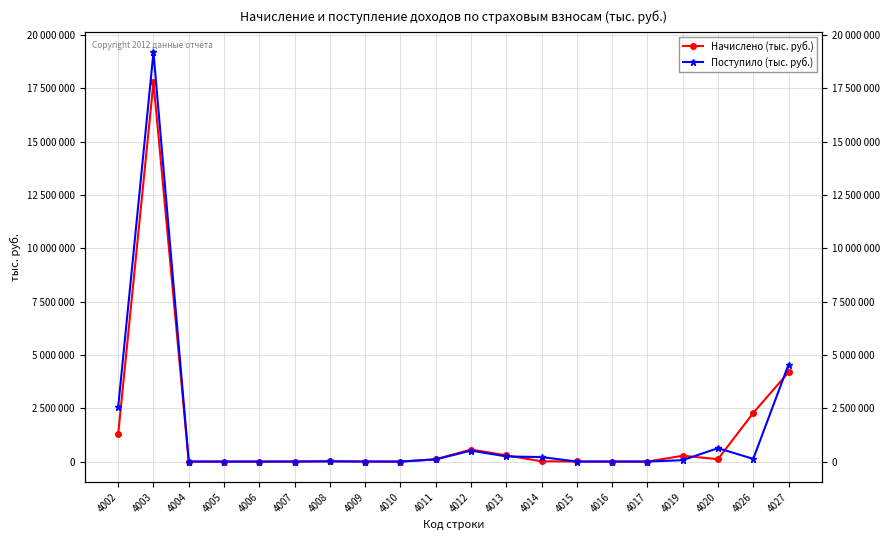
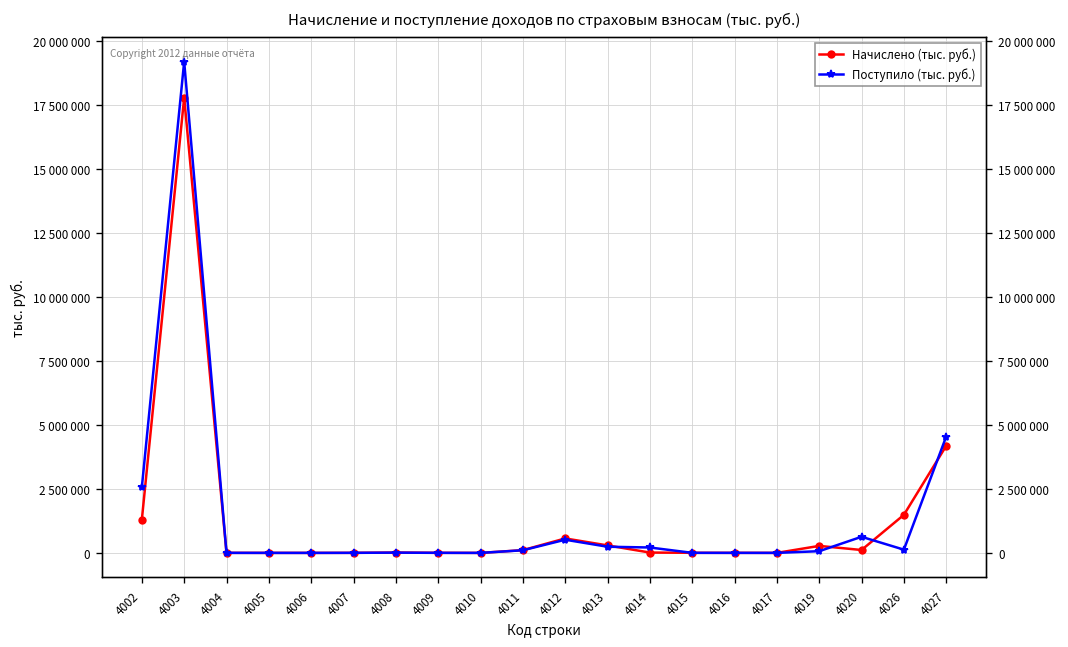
  {
    "Начислено (тыс. руб.)": {
      "4002": 1300000,
      "4003": 17800000,
      "4014": 0,
      "4019": 300000,
      "4020": 100000,
-     "4026": 2300000,
+     "4026": 1500000,
      "4027": 4200000
    },
    "Поступило (тыс. руб.)": {
      "4002": 2600000,
      "4014": 200000,
      "4019": 100000,
      "4020": 600000,
      "4026": 100000,
      "4027": 4500000
    }
  }
